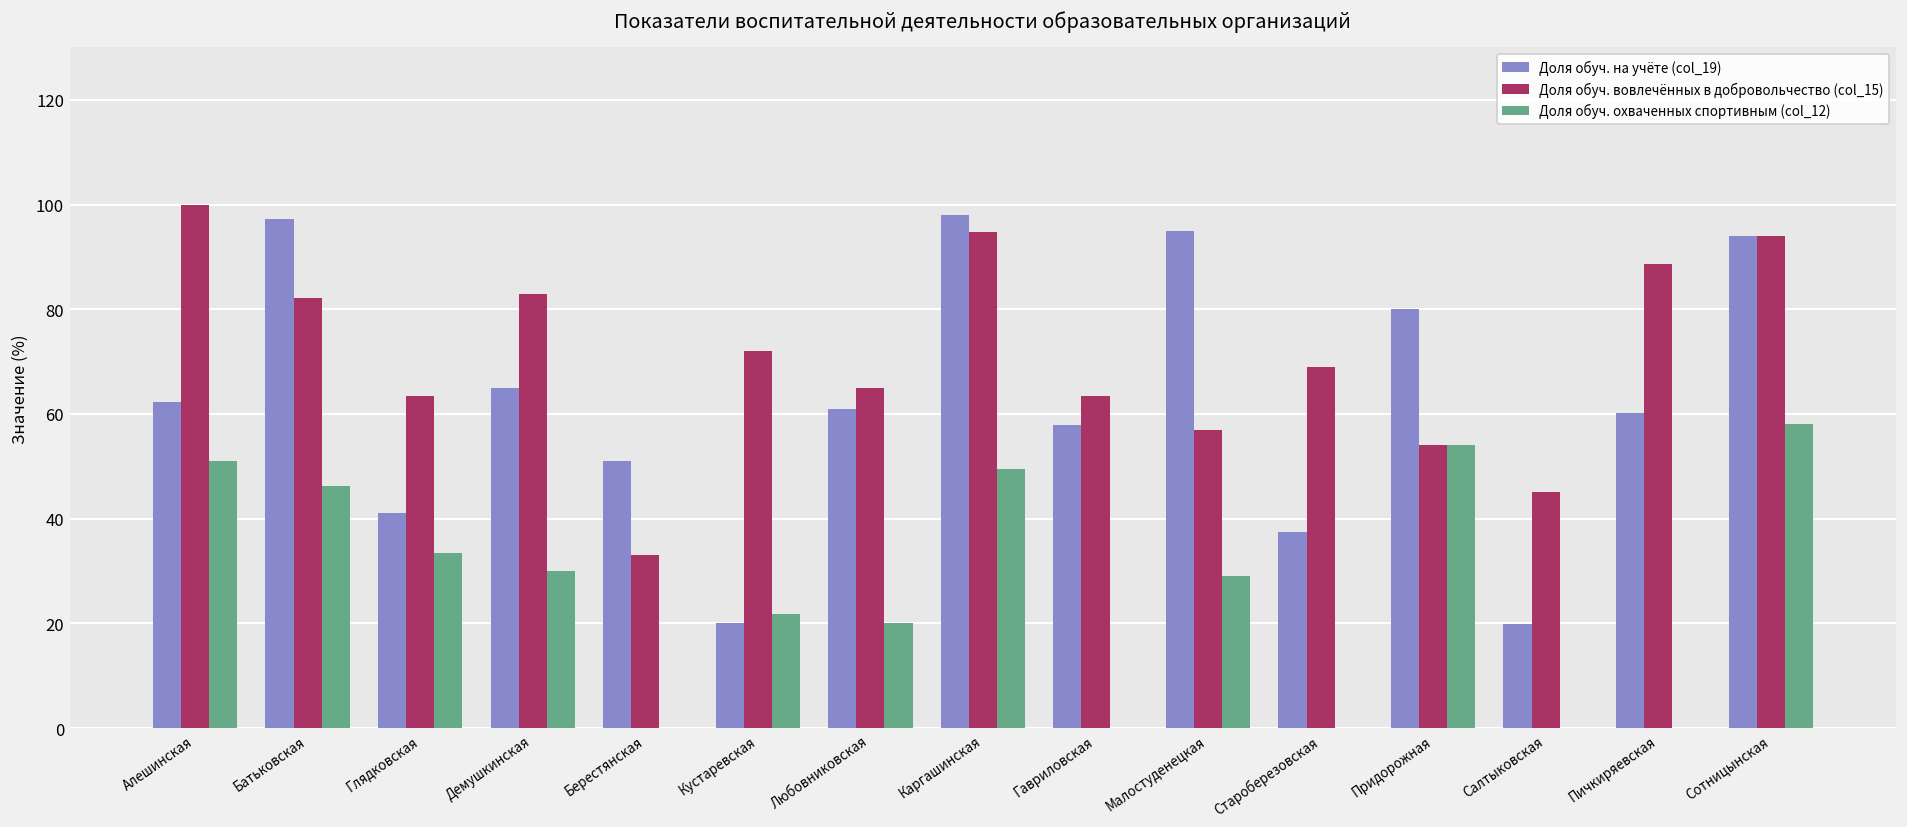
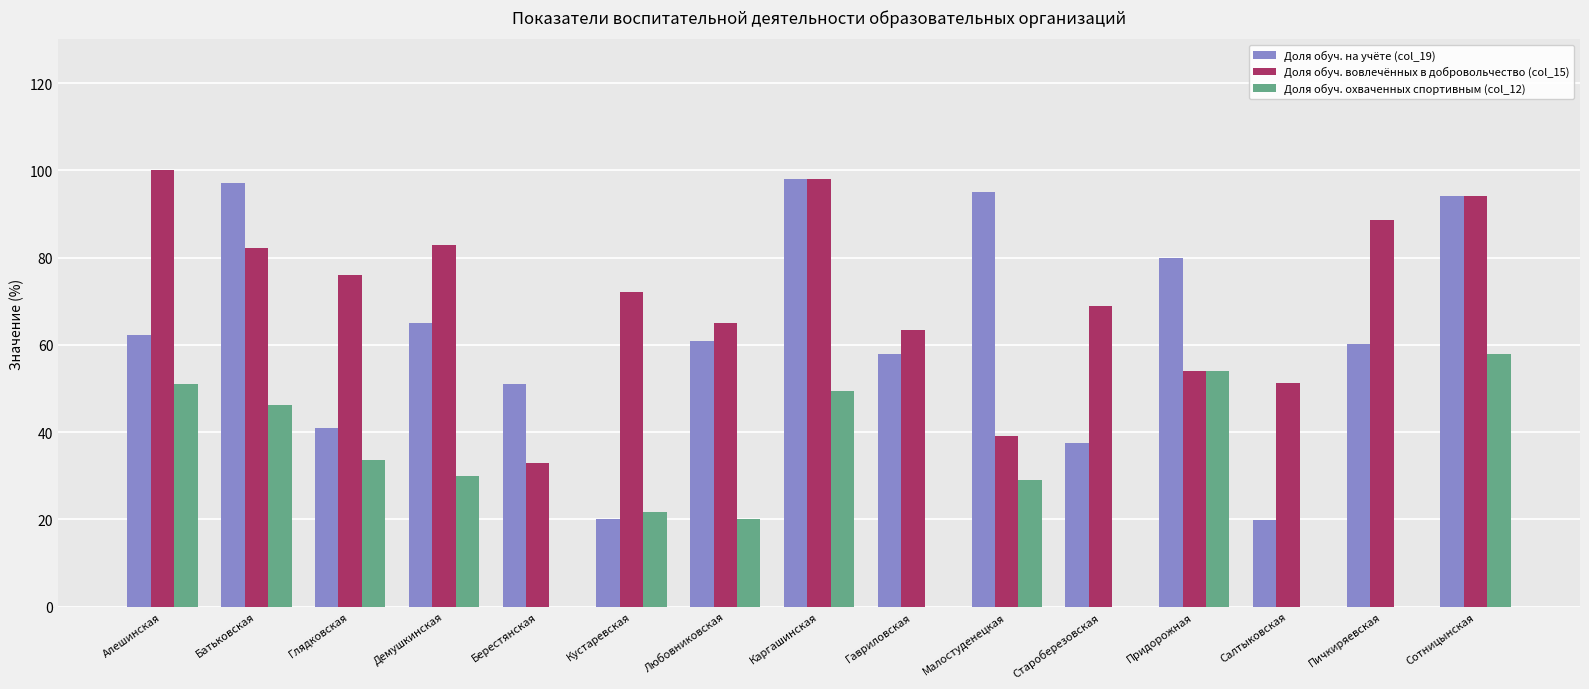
  {
    "Доля обуч. на учёте (col_19)": {
      "Алешинская": 62,
      "Батьковская": 97,
      "Глядковская": 41,
      "Демушкинская": 65,
      "Берестянская": 51,
      "Кустаревская": 20,
      "Любовниковская": 61,
      "Каргашинская": 98,
      "Гавриловская": 58,
      "Малостуденецкая": 95,
      "Староберезовская": 38,
      "Придорожная": 80,
      "Салтыковская": 20,
      "Пичкиряевская": 60,
      "Сотницынская": 94
    },
    "Доля обуч. вовлечённых в добровольчество (col_15)": {
      "Алешинская": 100,
      "Батьковская": 82,
-     "Глядковская": 64,
+     "Глядковская": 76,
      "Демушкинская": 83,
      "Берестянская": 33,
      "Кустаревская": 72,
      "Любовниковская": 65,
-     "Каргашинская": 95,
+     "Каргашинская": 98,
      "Гавриловская": 64,
-     "Малостуденецкая": 57,
+     "Малостуденецкая": 39,
      "Староберезовская": 69,
      "Придорожная": 54,
-     "Салтыковская": 45,
+     "Салтыковская": 51,
      "Пичкиряевская": 89,
      "Сотницынская": 94
    },
    "Доля обуч. охваченных спортивным (col_12)": {
      "Алешинская": 51,
      "Батьковская": 46,
      "Глядковская": 34,
      "Демушкинская": 30,
      "Берестянская": 0,
      "Кустаревская": 22,
      "Любовниковская": 20,
      "Каргашинская": 50,
      "Гавриловская": 0,
      "Малостуденецкая": 29,
      "Староберезовская": 0,
      "Придорожная": 54,
      "Салтыковская": 0,
      "Пичкиряевская": 0,
      "Сотницынская": 58
    }
  }
